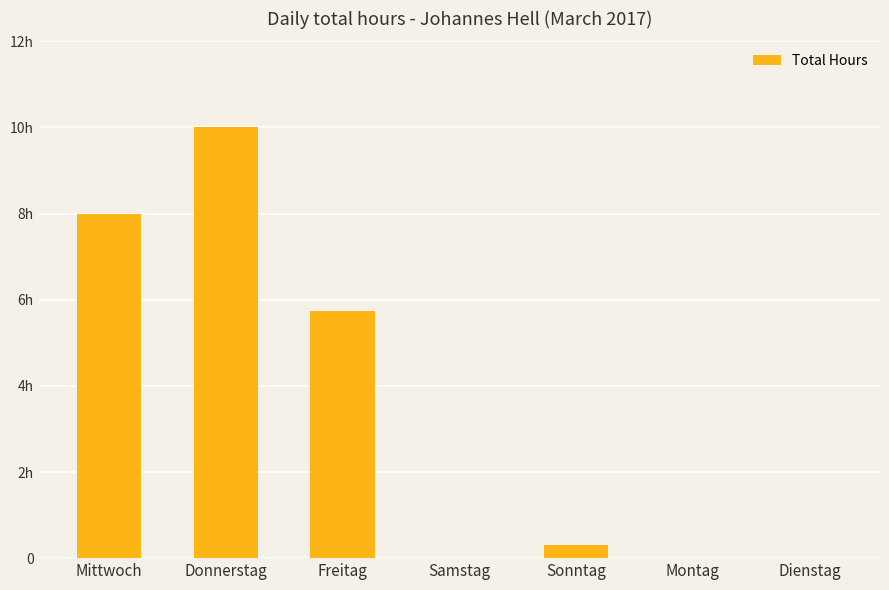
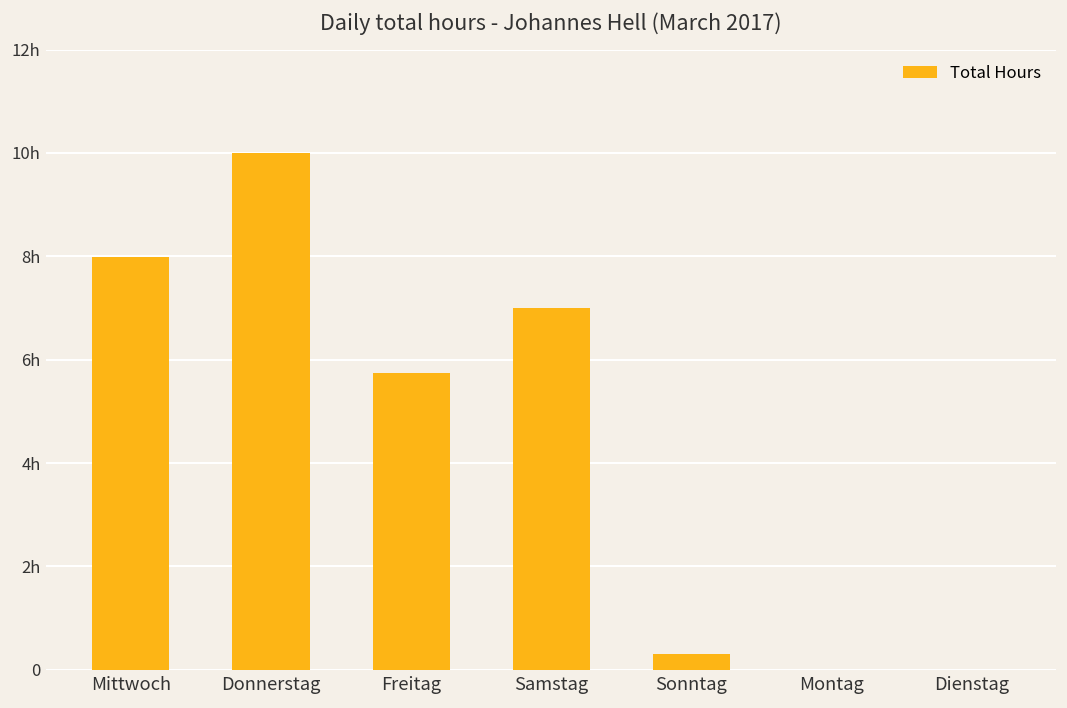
  {
    "Mittwoch": "8h",
    "Donnerstag": "10h",
    "Freitag": "5.8h",
-   "Samstag": "0h",
+   "Samstag": "7h",
    "Sonntag": "0.3h",
    "Montag": "0h",
    "Dienstag": "0h"
  }
